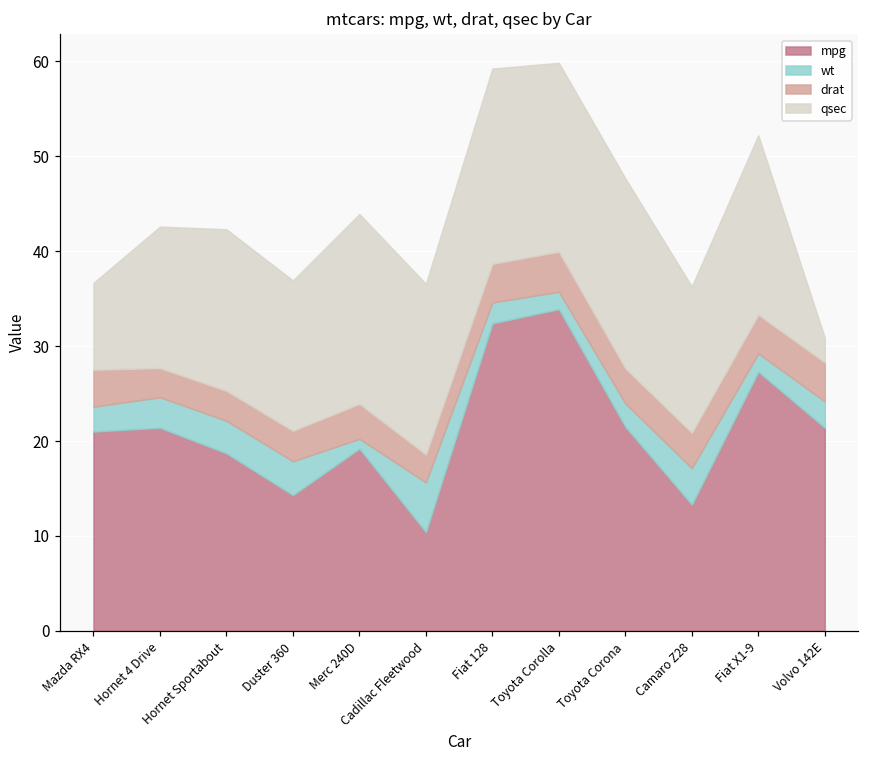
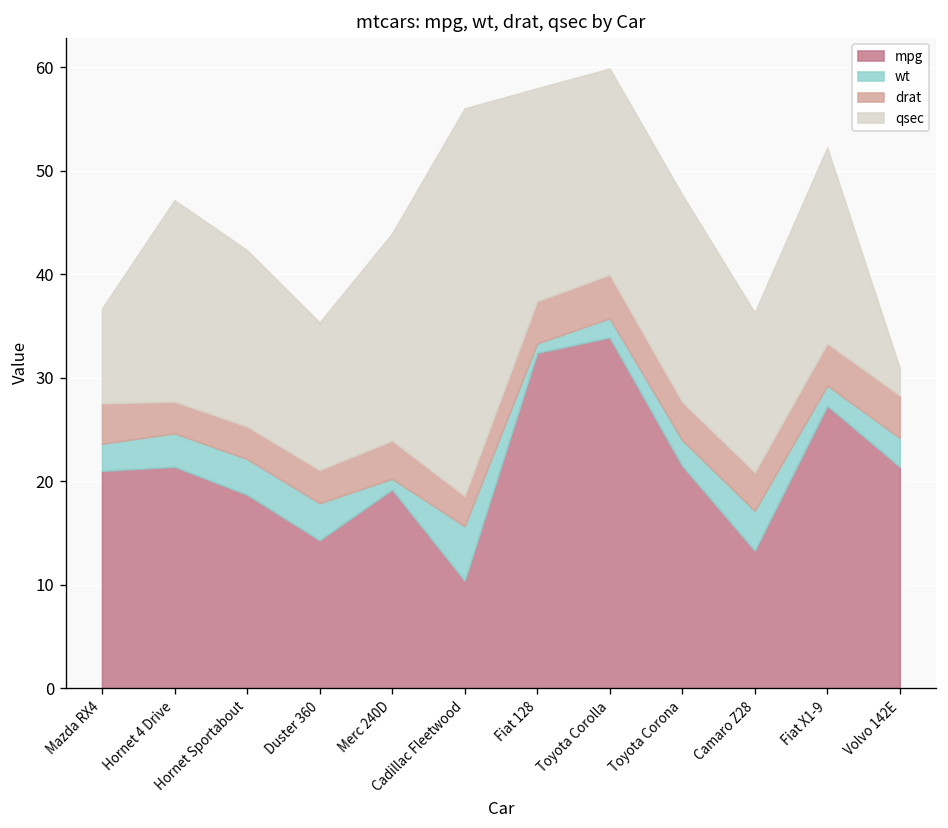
  {
    "wt": {
      "Mazda RX4": 3,
      "Hornet 4 Drive": 3,
      "Hornet Sportabout": 3,
      "Duster 360": 4,
      "Merc 240D": 1,
      "Cadillac Fleetwood": 5,
-     "Fiat 128": 2,
+     "Fiat 128": 1,
      "Toyota Corolla": 2,
      "Toyota Corona": 2,
      "Camaro Z28": 4,
      "Fiat X1-9": 2,
      "Volvo 142E": 3
    },
    "qsec": {
      "Mazda RX4": 9,
-     "Hornet 4 Drive": 15,
+     "Hornet 4 Drive": 19,
      "Hornet Sportabout": 17,
-     "Duster 360": 16,
+     "Duster 360": 14,
      "Merc 240D": 20,
-     "Cadillac Fleetwood": 18,
+     "Cadillac Fleetwood": 37,
      "Fiat 128": 21,
      "Toyota Corolla": 20,
      "Toyota Corona": 20,
      "Camaro Z28": 15,
      "Fiat X1-9": 19,
      "Volvo 142E": 3
    }
  }
